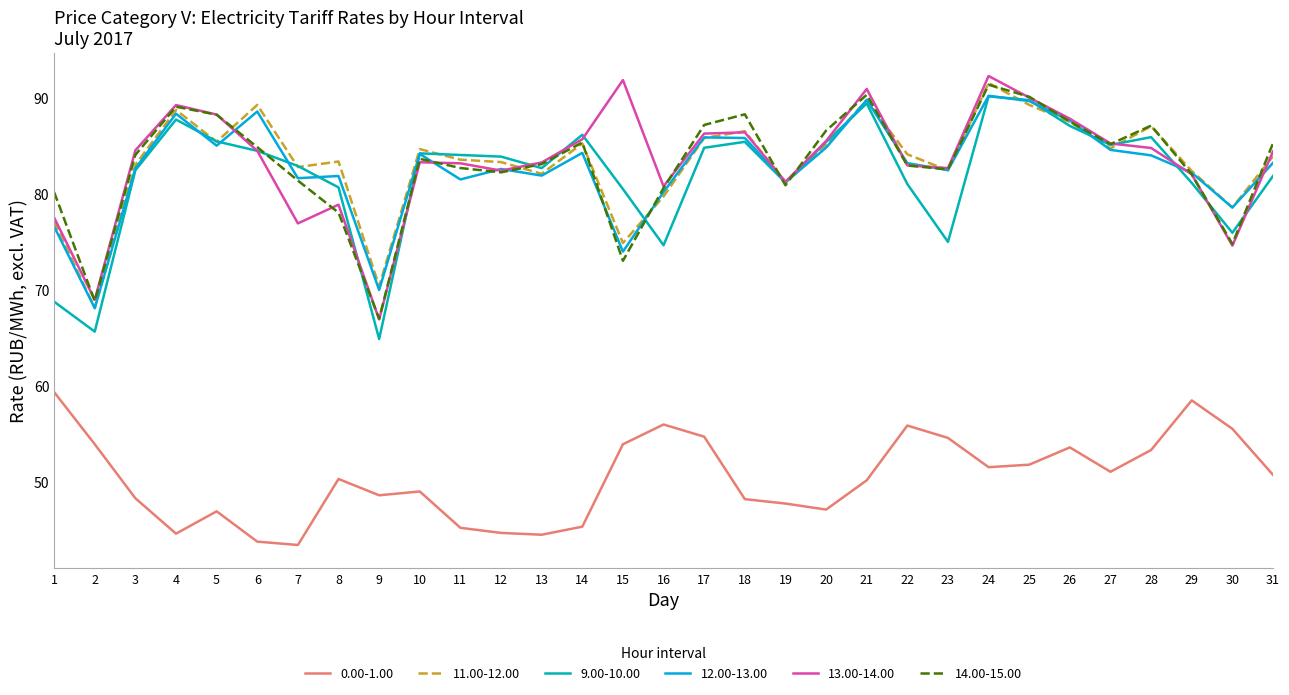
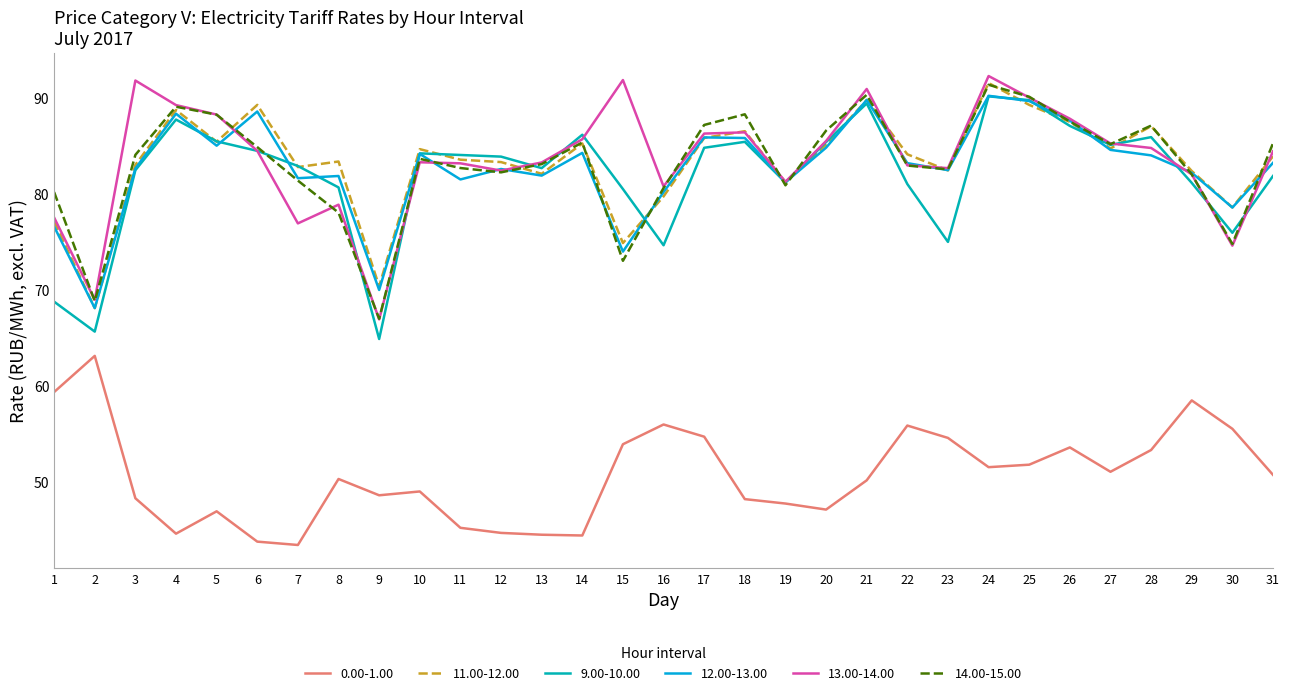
  {
    "0.00-1.00": {
      "1": 59,
-     "2": 54,
+     "2": 63,
      "3": 48,
      "4": 45,
      "5": 47,
      "6": 44,
      "7": 43,
      "8": 50,
      "9": 49,
      "10": 49,
      "11": 45,
      "12": 45,
      "13": 44,
-     "14": 45,
+     "14": 44,
      "15": 54,
      "16": 56,
      "17": 55,
      "18": 48,
      "19": 48,
      "20": 47,
      "21": 50,
      "22": 56,
      "23": 55,
      "24": 51,
      "25": 52,
      "26": 54,
      "27": 51,
      "28": 53,
      "29": 58,
      "30": 55,
      "31": 51
    },
    "11.00-12.00": {
      "1": 77,
      "3": 83,
      "4": 89,
      "6": 89,
      "8": 83,
      "9": 70,
      "10": 85,
      "11": 84,
      "12": 83,
      "15": 75,
      "16": 80,
      "20": 85,
      "22": 84,
      "25": 89,
      "31": 84
    },
    "13.00-14.00": {
      "1": 78,
-     "3": 85,
+     "3": 92,
      "7": 77,
      "8": 79,
      "10": 83,
      "11": 83,
      "14": 86,
      "15": 92,
      "17": 86,
      "21": 91,
      "24": 92,
      "28": 85,
      "31": 84
    },
    "14.00-15.00": {
      "1": 80,
      "3": 84,
      "6": 85,
      "8": 78,
      "10": 84,
      "11": 83,
      "15": 73,
      "17": 87,
      "18": 88,
      "19": 81,
      "20": 87,
      "21": 90,
      "31": 85
    }
  }
